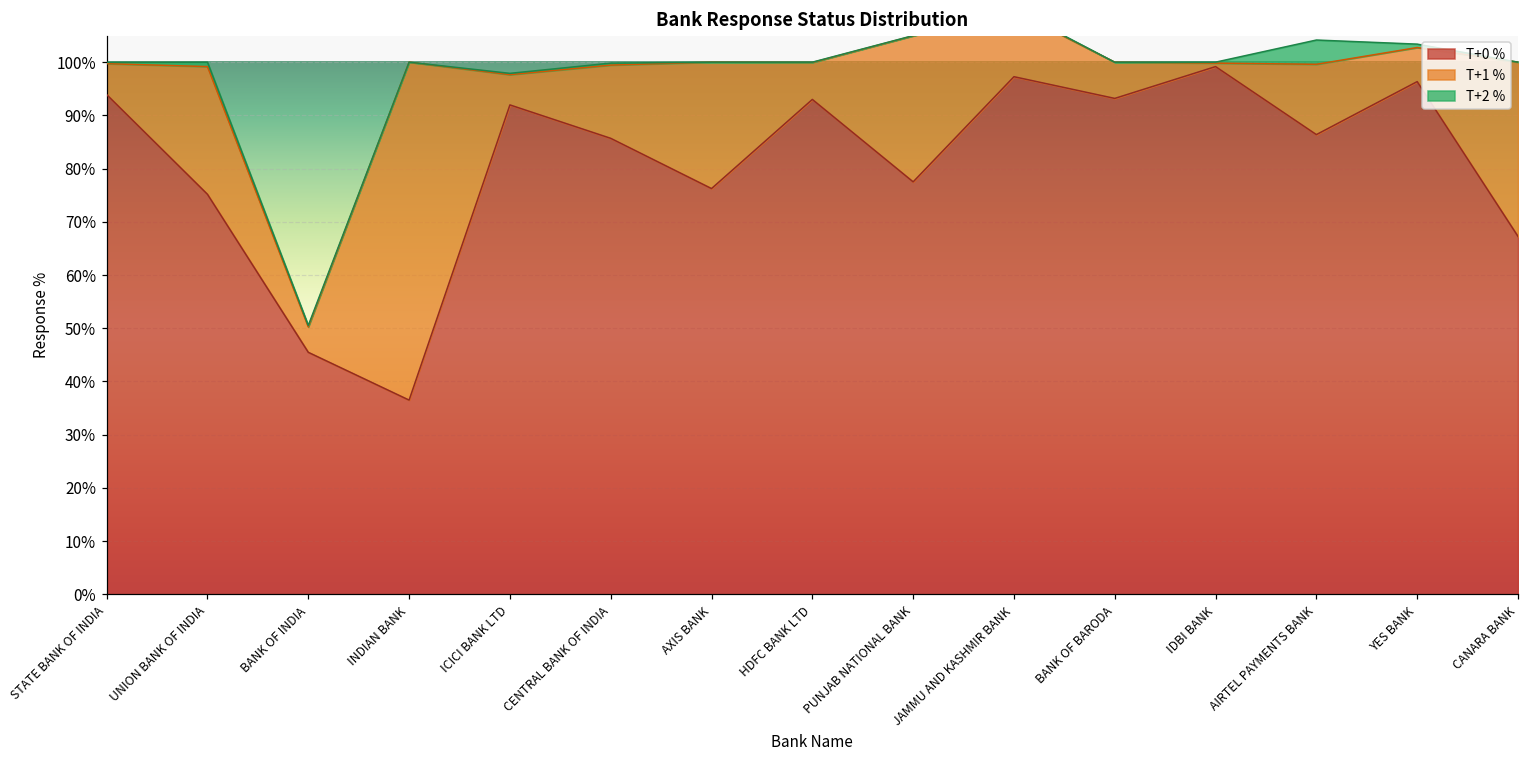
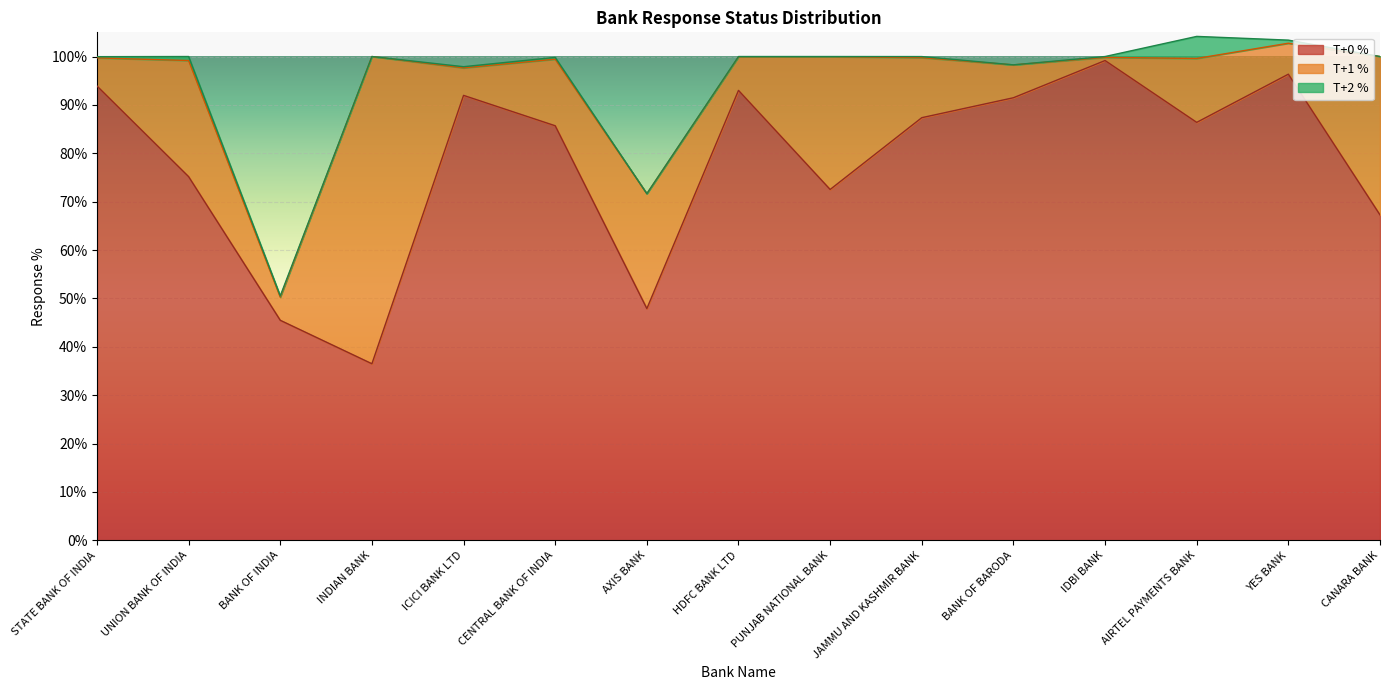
  {
    "T+0 %": {
      "STATE BANK OF INDIA": "94%",
      "UNION BANK OF INDIA": "75%",
      "BANK OF INDIA": "45%",
      "INDIAN BANK": "37%",
      "ICICI BANK LTD": "92%",
      "CENTRAL BANK OF INDIA": "86%",
-     "AXIS BANK": "76%",
+     "AXIS BANK": "48%",
      "HDFC BANK LTD": "93%",
-     "PUNJAB NATIONAL BANK": "78%",
-     "JAMMU AND KASHMIR BANK": "97%",
-     "BANK OF BARODA": "93%",
+     "PUNJAB NATIONAL BANK": "73%",
+     "JAMMU AND KASHMIR BANK": "87%",
+     "BANK OF BARODA": "91%",
      "IDBI BANK": "99%",
      "AIRTEL PAYMENTS BANK": "86%",
      "YES BANK": "96%",
      "CANARA BANK": "67%"
    },
    "T+1 %": {
      "UNION BANK OF INDIA": "24%",
      "AIRTEL PAYMENTS BANK": "13%",
      "YES BANK": "6%"
    },
    "T+2 %": {
      "UNION BANK OF INDIA": "1%",
      "AIRTEL PAYMENTS BANK": "5%",
      "YES BANK": "1%"
    }
  }
